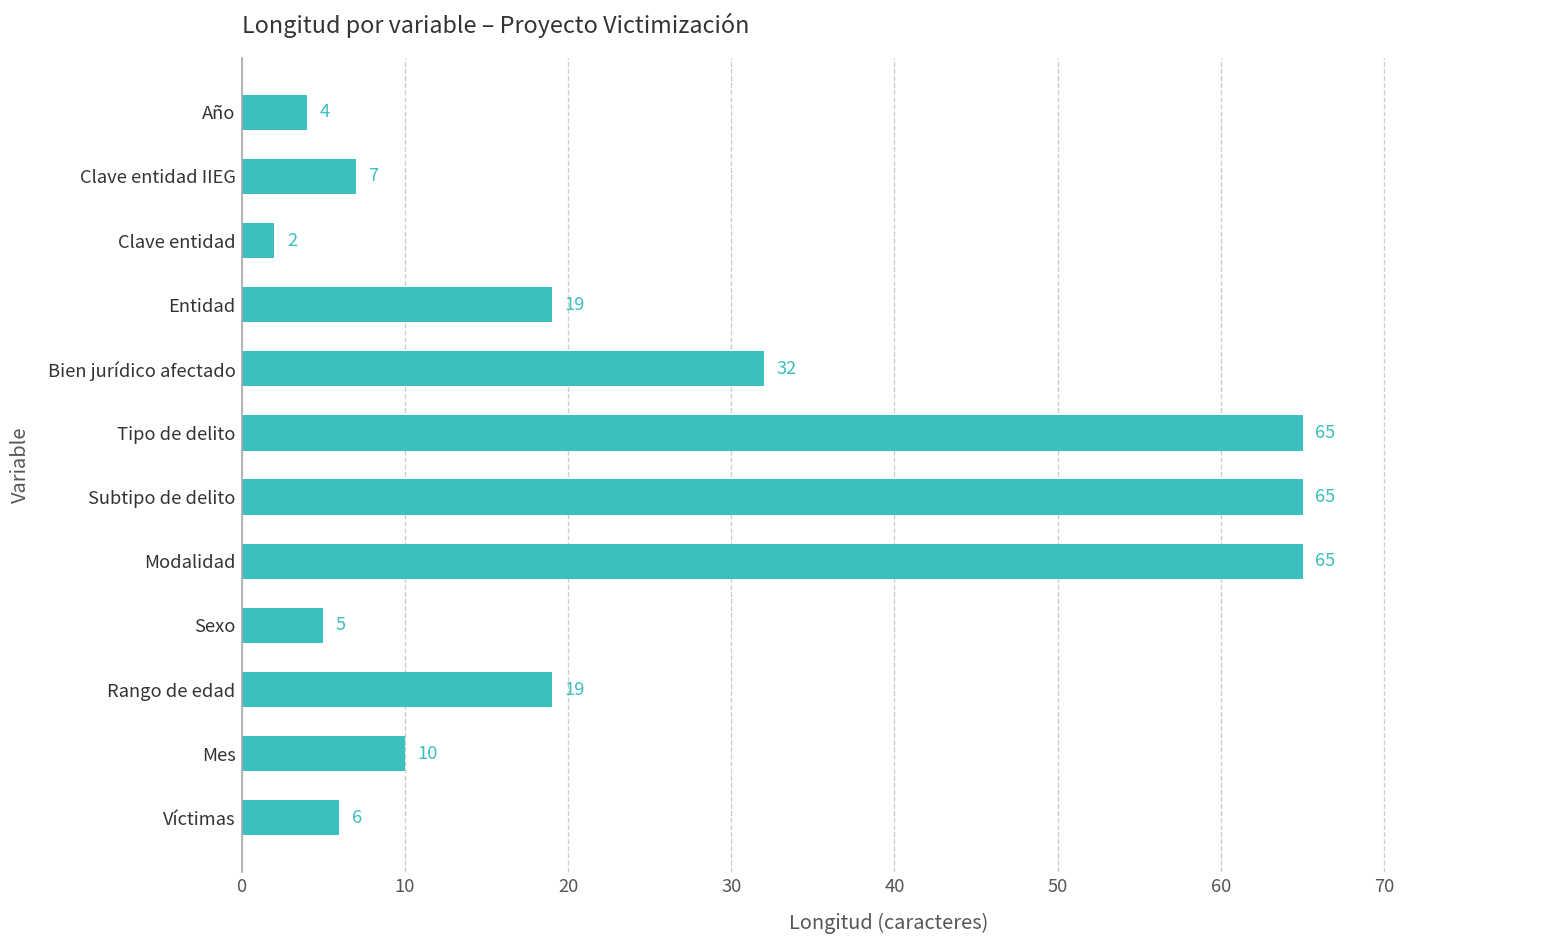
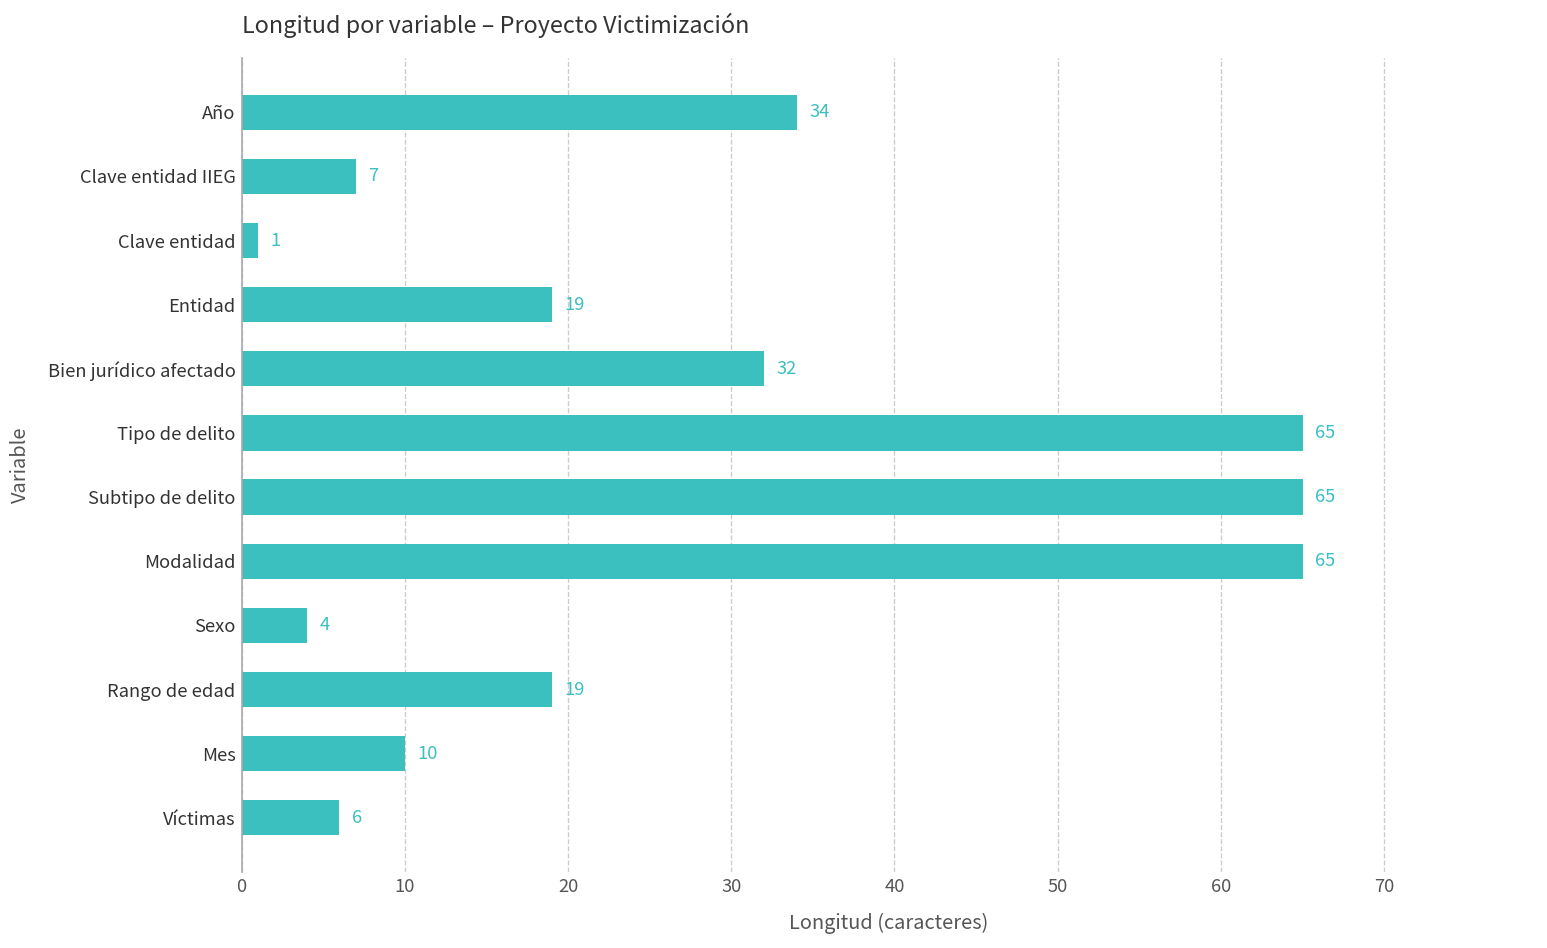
  {
-   "Año": 4,
+   "Año": 34,
    "Clave entidad IIEG": 7,
-   "Clave entidad": 2,
+   "Clave entidad": 1,
    "Entidad": 19,
    "Bien jurídico afectado": 32,
    "Tipo de delito": 65,
    "Subtipo de delito": 65,
    "Modalidad": 65,
-   "Sexo": 5,
+   "Sexo": 4,
    "Rango de edad": 19,
    "Mes": 10,
    "Víctimas": 6
  }
